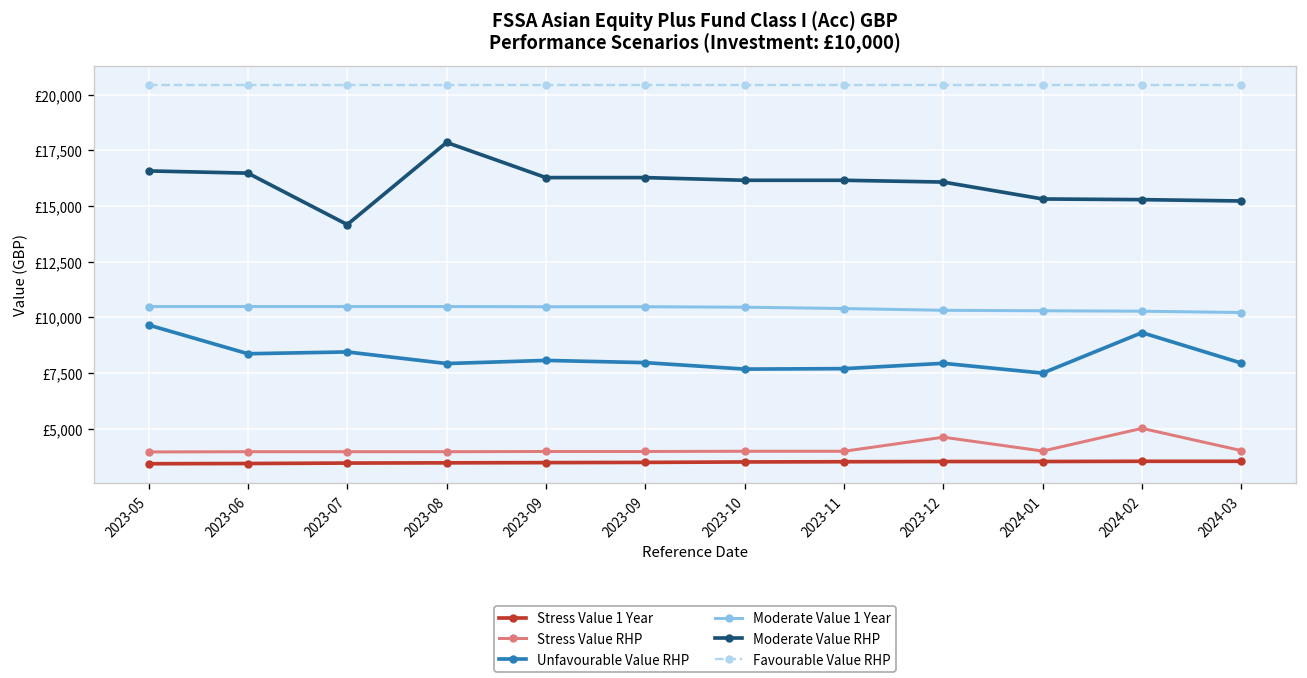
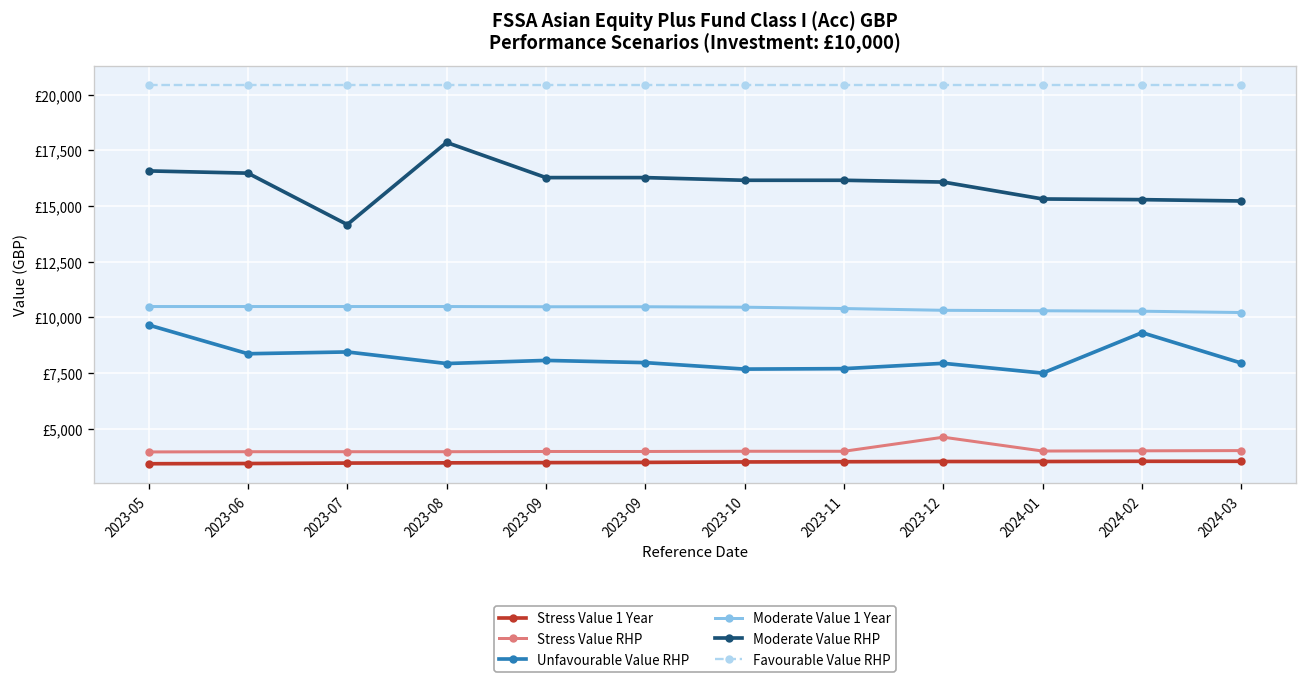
  {
    "Stress Value 1 Year": {
      "2023-05": "£3,400",
      "2023-06": "£3,400",
      "2023-07": "£3,500",
      "2023-08": "£3,500",
      "2023-10": "£3,500",
      "2023-11": "£3,500",
      "2023-12": "£3,500",
      "2024-01": "£3,500",
      "2024-02": "£3,500",
      "2024-03": "£3,500"
    },
    "Stress Value RHP": {
      "2023-05": "£4,000",
      "2023-06": "£4,000",
      "2023-07": "£4,000",
      "2023-08": "£4,000",
      "2023-10": "£4,000",
      "2023-11": "£4,000",
      "2023-12": "£4,600",
      "2024-01": "£4,000",
-     "2024-02": "£5,000",
+     "2024-02": "£4,000",
      "2024-03": "£4,000"
    },
    "Unfavourable Value RHP": {
      "2023-05": "£9,700",
      "2023-06": "£8,400",
      "2023-07": "£8,400",
      "2023-08": "£7,900",
      "2023-10": "£7,700",
      "2023-11": "£7,700",
      "2023-12": "£7,900",
      "2024-01": "£7,500",
      "2024-02": "£9,300",
      "2024-03": "£7,900"
    },
    "Moderate Value RHP": {
      "2023-05": "£16,600",
      "2023-06": "£16,500",
      "2023-07": "£14,200",
      "2023-08": "£17,800",
      "2023-10": "£16,200",
      "2023-11": "£16,200",
      "2023-12": "£16,100",
      "2024-01": "£15,300",
      "2024-02": "£15,300",
      "2024-03": "£15,200"
    }
  }
